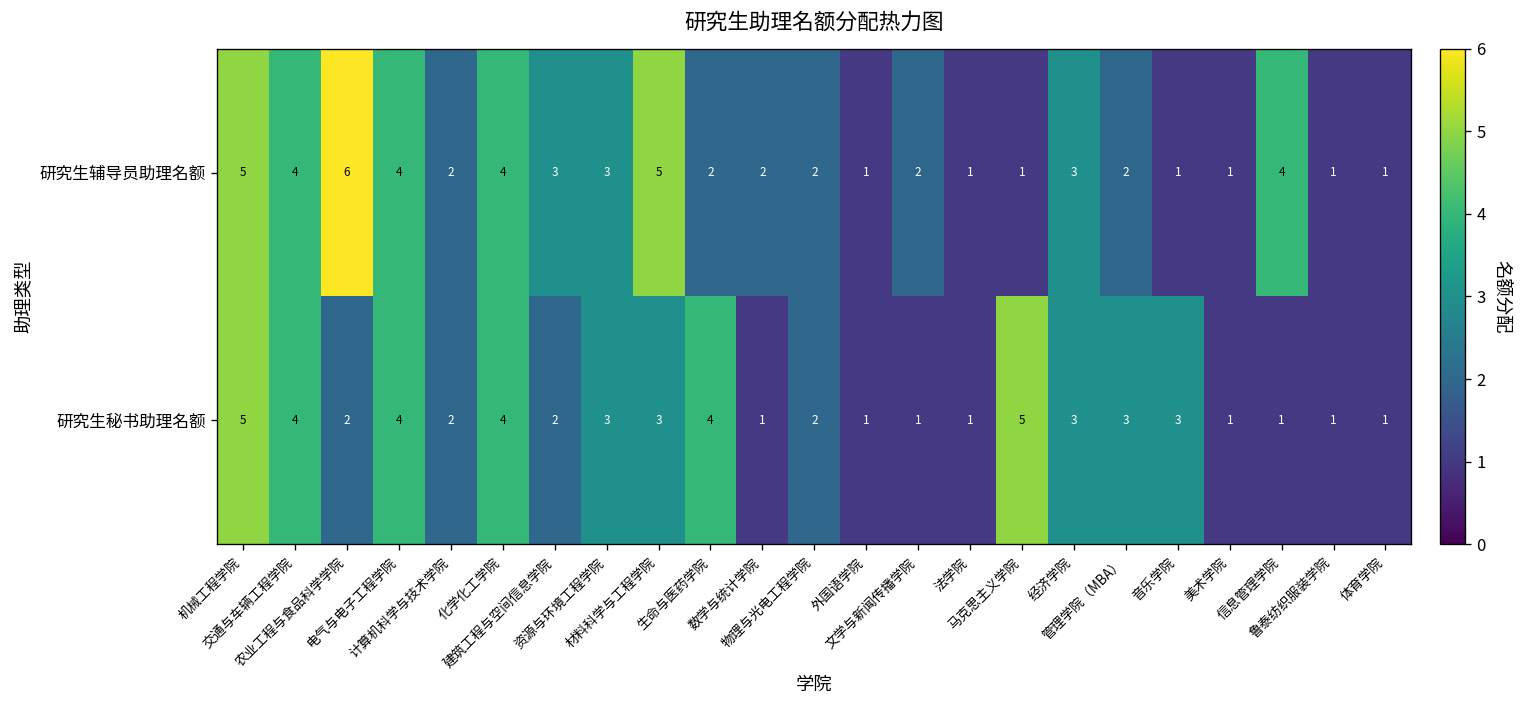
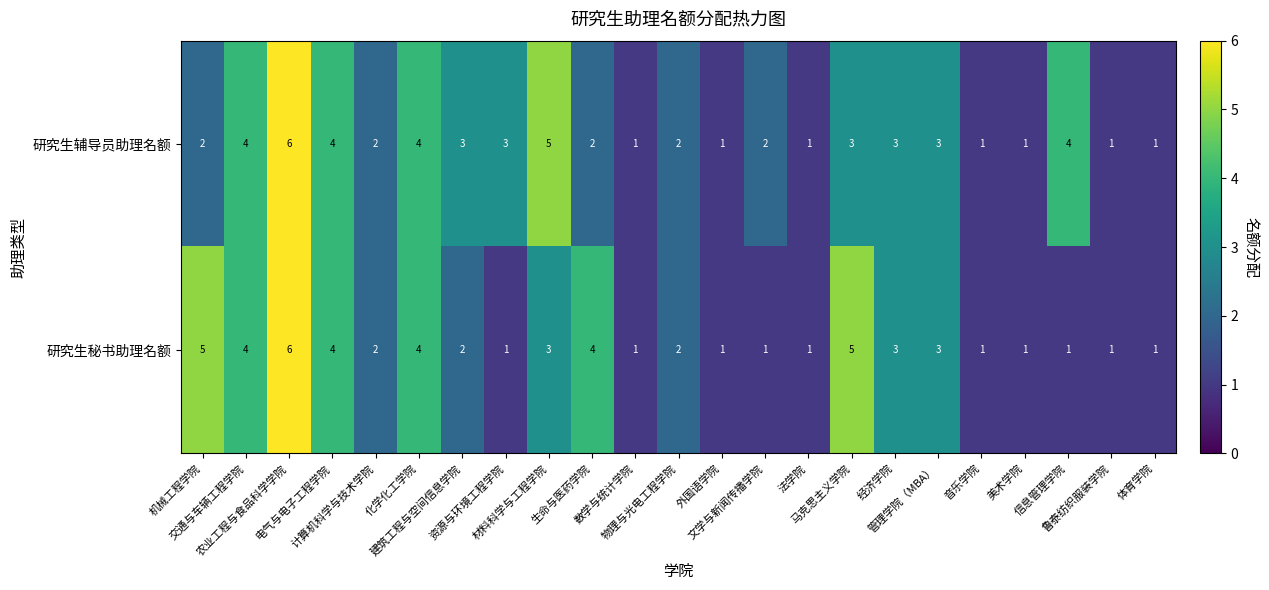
  {
    "研究生辅导员助理名额": {
-     "机械工程学院": 5,
+     "机械工程学院": 2,
      "交通与车辆工程学院": 4,
      "农业工程与食品科学学院": 6,
      "电气与电子工程学院": 4,
      "计算机科学与技术学院": 2,
      "化学化工学院": 4,
      "建筑工程与空间信息学院": 3,
      "资源与环境工程学院": 3,
      "材料科学与工程学院": 5,
      "生命与医药学院": 2,
-     "数学与统计学院": 2,
+     "数学与统计学院": 1,
      "物理与光电工程学院": 2,
      "外国语学院": 1,
      "文学与新闻传播学院": 2,
      "法学院": 1,
-     "马克思主义学院": 1,
+     "马克思主义学院": 3,
      "经济学院": 3,
-     "管理学院（MBA）": 2,
+     "管理学院（MBA）": 3,
      "音乐学院": 1,
      "美术学院": 1,
      "信息管理学院": 4,
      "鲁泰纺织服装学院": 1,
      "体育学院": 1
    },
    "研究生秘书助理名额": {
      "机械工程学院": 5,
      "交通与车辆工程学院": 4,
-     "农业工程与食品科学学院": 2,
+     "农业工程与食品科学学院": 6,
      "电气与电子工程学院": 4,
      "计算机科学与技术学院": 2,
      "化学化工学院": 4,
      "建筑工程与空间信息学院": 2,
-     "资源与环境工程学院": 3,
+     "资源与环境工程学院": 1,
      "材料科学与工程学院": 3,
      "生命与医药学院": 4,
      "数学与统计学院": 1,
      "物理与光电工程学院": 2,
      "外国语学院": 1,
      "文学与新闻传播学院": 1,
      "法学院": 1,
      "马克思主义学院": 5,
      "经济学院": 3,
      "管理学院（MBA）": 3,
-     "音乐学院": 3,
+     "音乐学院": 1,
      "美术学院": 1,
      "信息管理学院": 1,
      "鲁泰纺织服装学院": 1,
      "体育学院": 1
    }
  }
